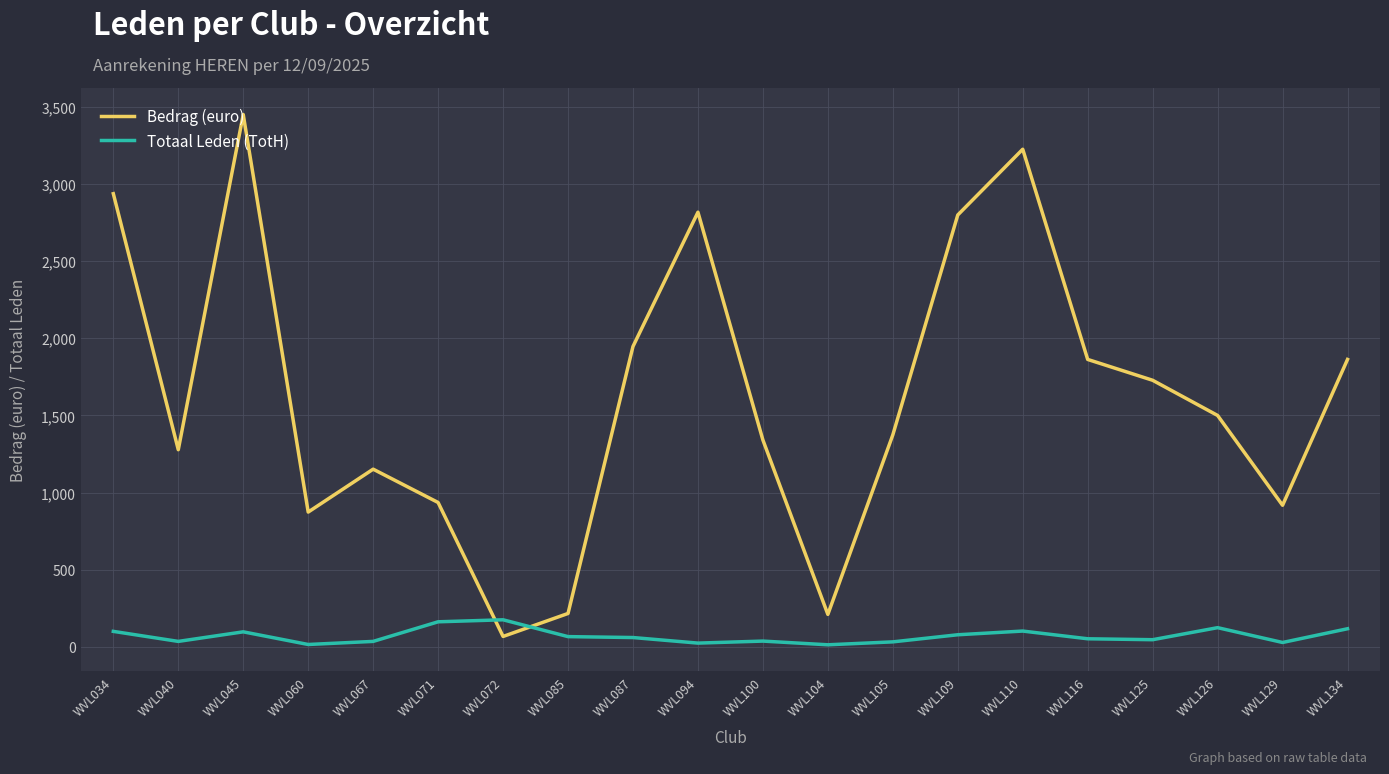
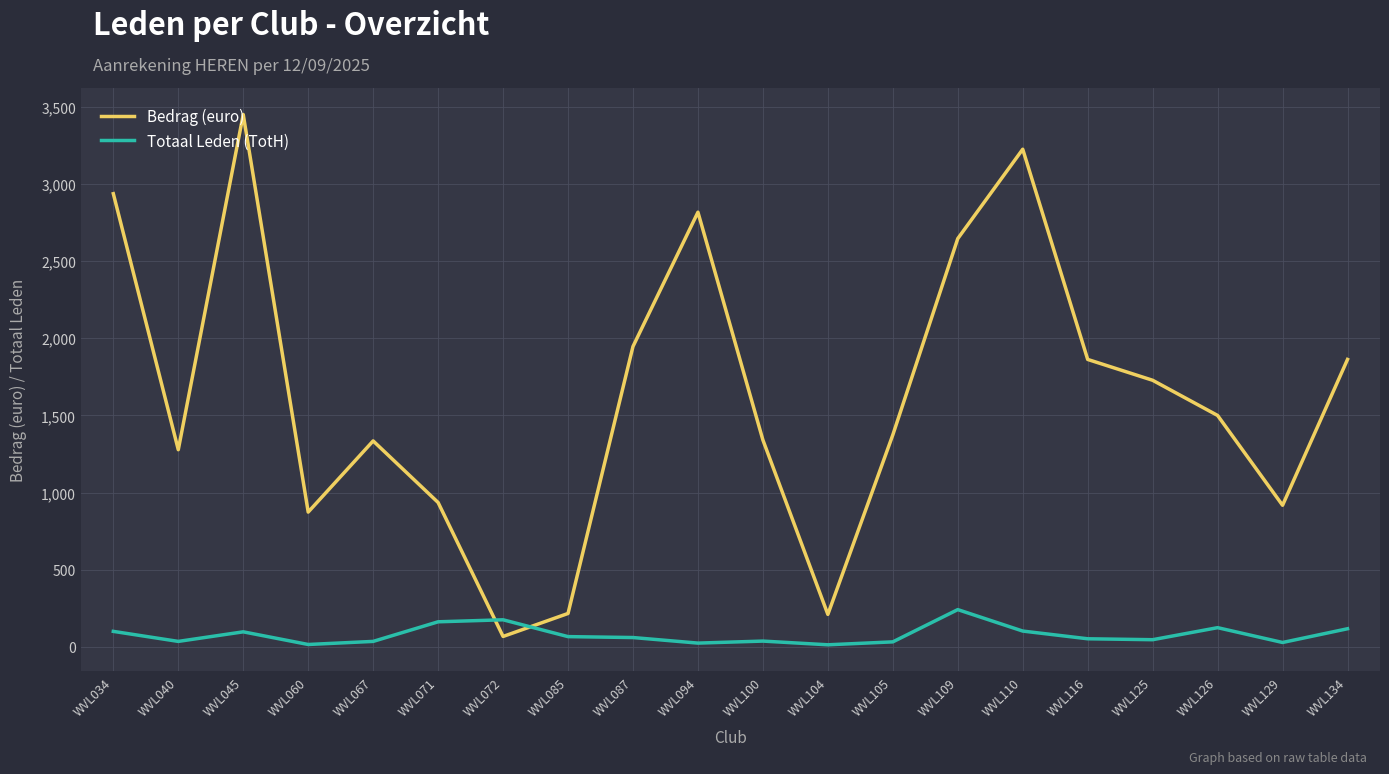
  {
    "Bedrag (euro)": {
      "WVL034": "2,940",
      "WVL040": "1,280",
      "WVL045": "3,450",
      "WVL060": "870",
-     "WVL067": "1,150",
+     "WVL067": "1,340",
      "WVL071": "940",
      "WVL072": "70",
      "WVL085": "220",
      "WVL087": "1,950",
      "WVL094": "2,820",
      "WVL100": "1,340",
      "WVL104": "210",
      "WVL105": "1,370",
-     "WVL109": "2,800",
+     "WVL109": "2,650",
      "WVL110": "3,230",
      "WVL116": "1,860",
      "WVL125": "1,730",
      "WVL126": "1,500",
      "WVL129": "920",
      "WVL134": "1,860"
    },
    "Totaal Leden (TotH)": {
      "WVL034": "100",
      "WVL040": "40",
      "WVL045": "100",
      "WVL060": "20",
      "WVL067": "40",
      "WVL071": "160",
      "WVL072": "180",
      "WVL085": "70",
      "WVL087": "60",
      "WVL094": "30",
      "WVL100": "40",
      "WVL104": "10",
      "WVL105": "30",
-     "WVL109": "80",
+     "WVL109": "240",
      "WVL110": "100",
      "WVL116": "50",
      "WVL125": "50",
      "WVL126": "130",
      "WVL129": "30",
      "WVL134": "120"
    }
  }
